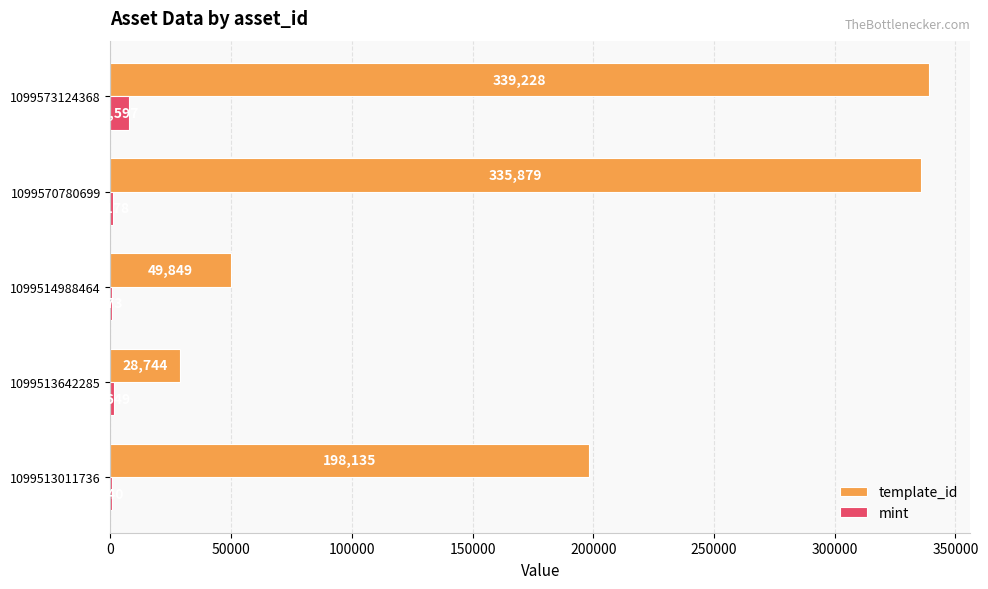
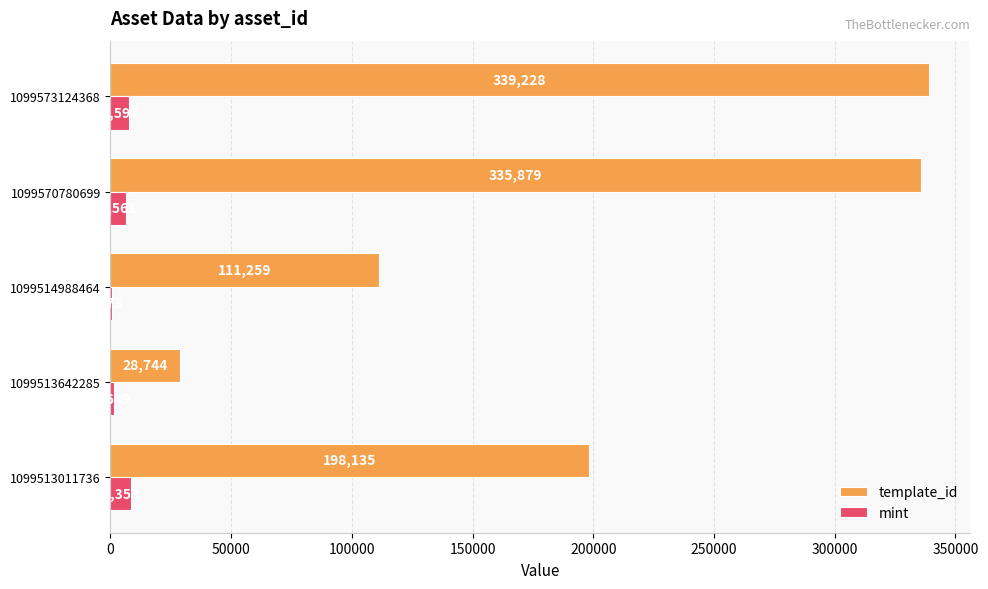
  {
    "template_id": {
      "1099573124368": "339,228",
      "1099570780699": "335,879",
-     "1099514988464": "49,849",
+     "1099514988464": "111,259",
      "1099513642285": "28,744",
      "1099513011736": "198,135"
    },
    "mint": {
      "1099573124368": "8000",
-     "1099570780699": "1000",
+     "1099570780699": "7000",
      "1099513642285": "2000",
-     "1099513011736": "1000"
+     "1099513011736": "8000"
    }
  }
